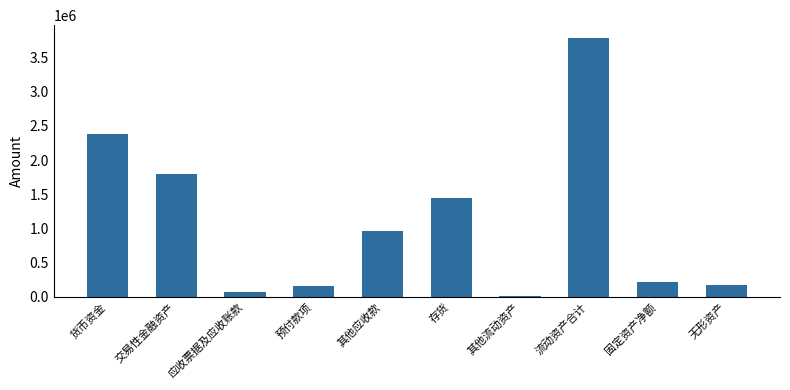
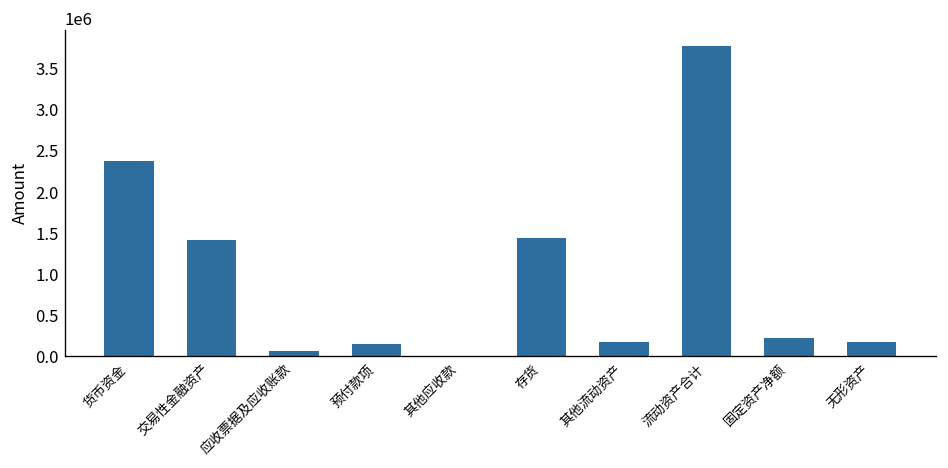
  {
    "货币资金": 2400000,
-   "交易性金融资产": 1800000,
+   "交易性金融资产": 1400000,
    "应收票据及应收账款": 100000,
    "预付款项": 200000,
-   "其他应收款": 1000000,
+   "其他应收款": 0,
    "存货": 1400000,
-   "其他流动资产": 0,
+   "其他流动资产": 200000,
    "流动资产合计": 3800000,
    "固定资产净额": 200000,
    "无形资产": 200000
  }
